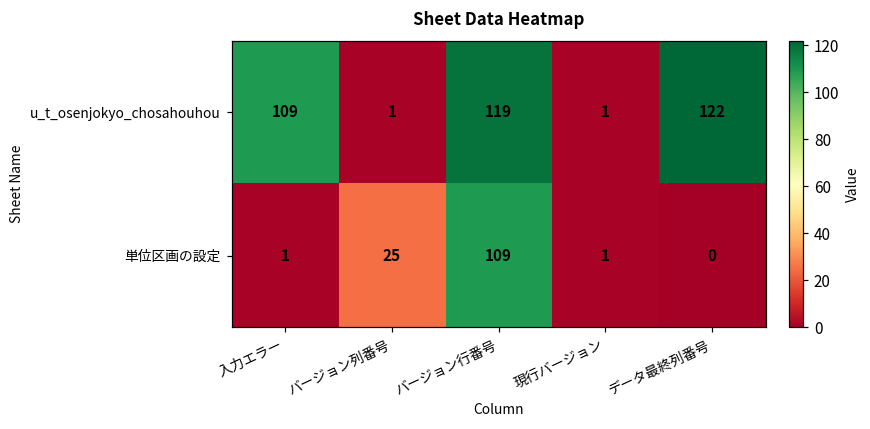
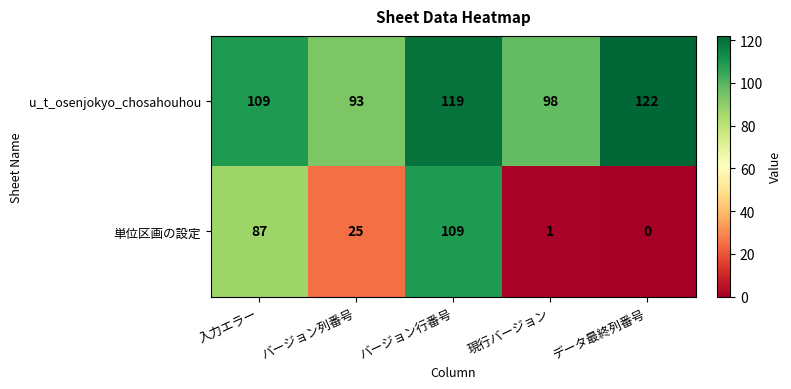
  {
    "u_t_osenjokyo_chosahouhou": {
      "入力エラー": 109,
-     "バージョン列番号": 1,
+     "バージョン列番号": 93,
      "バージョン行番号": 119,
-     "現行バージョン": 1,
+     "現行バージョン": 98,
      "データ最終列番号": 122
    },
    "単位区画の設定": {
-     "入力エラー": 1,
+     "入力エラー": 87,
      "バージョン列番号": 25,
      "バージョン行番号": 109,
      "現行バージョン": 1,
      "データ最終列番号": 0
    }
  }
